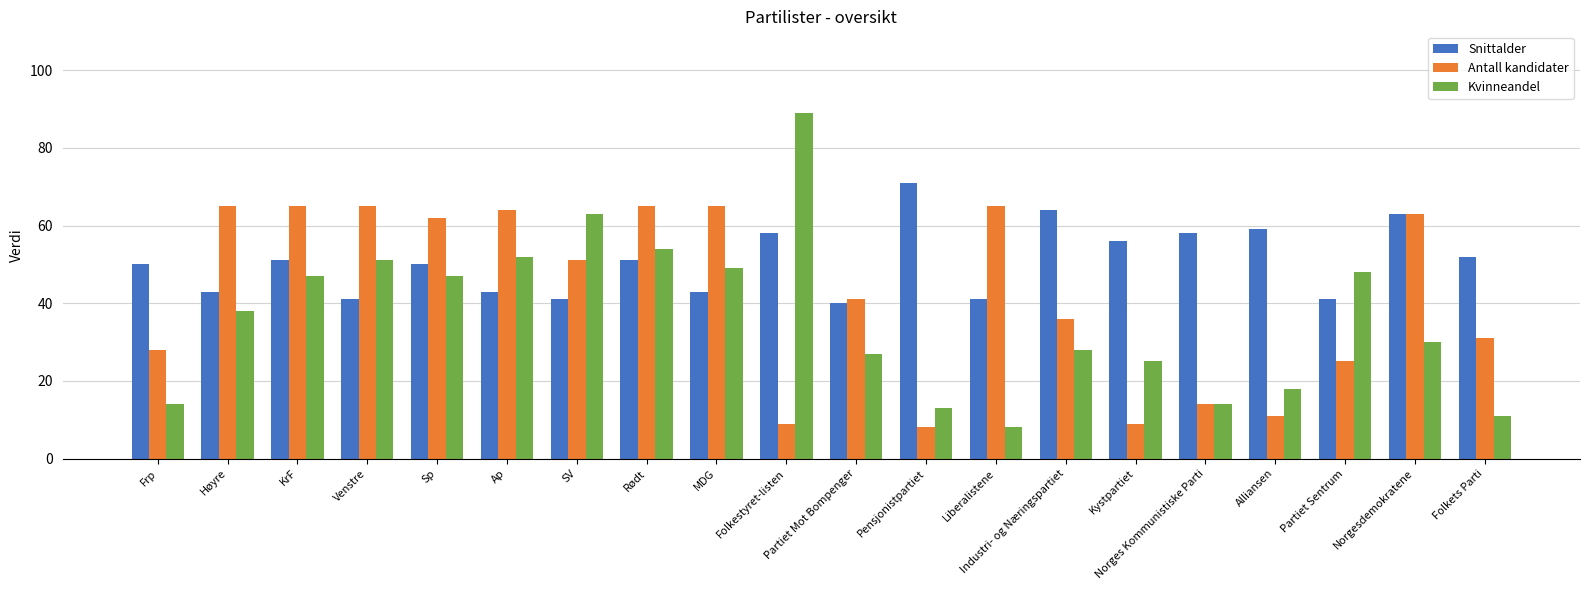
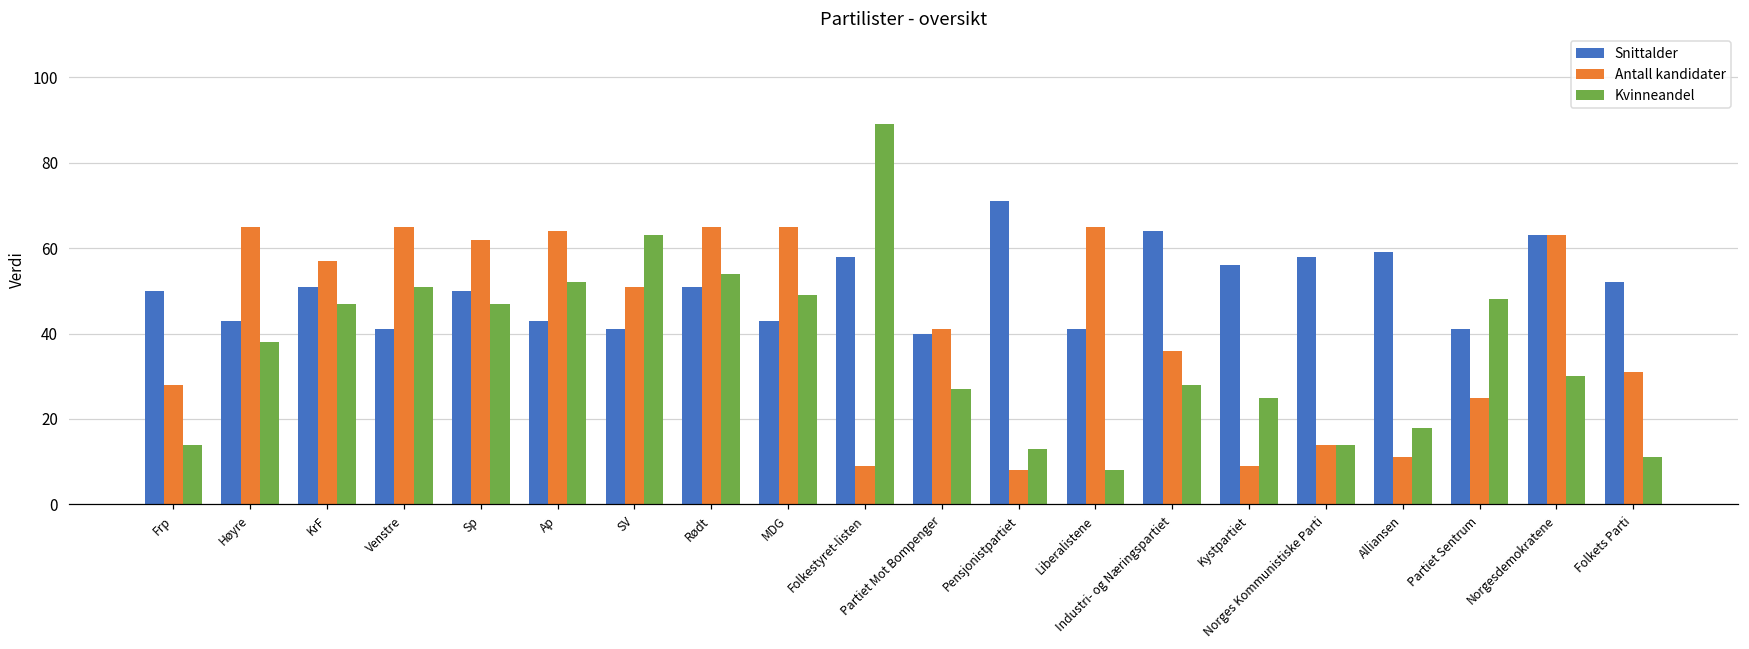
  {
    "Snittalder": {
      "Frp": 50,
      "Høyre": 43,
      "KrF": 51,
      "Venstre": 41,
      "Sp": 50,
      "Ap": 43,
      "SV": 41,
      "Rødt": 51,
      "MDG": 43,
      "Folkestyret-listen": 58,
      "Partiet Mot Bompenger": 40,
      "Pensjonistpartiet": 71,
      "Liberalistene": 41,
      "Industri- og Næringspartiet": 64,
      "Kystpartiet": 56,
      "Norges Kommunistiske Parti": 58,
      "Alliansen": 59,
      "Partiet Sentrum": 41,
      "Norgesdemokratene": 63,
      "Folkets Parti": 52
    },
    "Antall kandidater": {
      "Frp": 28,
      "Høyre": 65,
-     "KrF": 65,
+     "KrF": 57,
      "Venstre": 65,
      "Sp": 62,
      "Ap": 64,
      "SV": 51,
      "Rødt": 65,
      "MDG": 65,
      "Folkestyret-listen": 9,
      "Partiet Mot Bompenger": 41,
      "Pensjonistpartiet": 8,
      "Liberalistene": 65,
      "Industri- og Næringspartiet": 36,
      "Kystpartiet": 9,
      "Norges Kommunistiske Parti": 14,
      "Alliansen": 11,
      "Partiet Sentrum": 25,
      "Norgesdemokratene": 63,
      "Folkets Parti": 31
    },
    "Kvinneandel": {
      "Frp": 14,
      "Høyre": 38,
      "KrF": 47,
      "Venstre": 51,
      "Sp": 47,
      "Ap": 52,
      "SV": 63,
      "Rødt": 54,
      "MDG": 49,
      "Folkestyret-listen": 89,
      "Partiet Mot Bompenger": 27,
      "Pensjonistpartiet": 13,
      "Liberalistene": 8,
      "Industri- og Næringspartiet": 28,
      "Kystpartiet": 25,
      "Norges Kommunistiske Parti": 14,
      "Alliansen": 18,
      "Partiet Sentrum": 48,
      "Norgesdemokratene": 30,
      "Folkets Parti": 11
    }
  }
